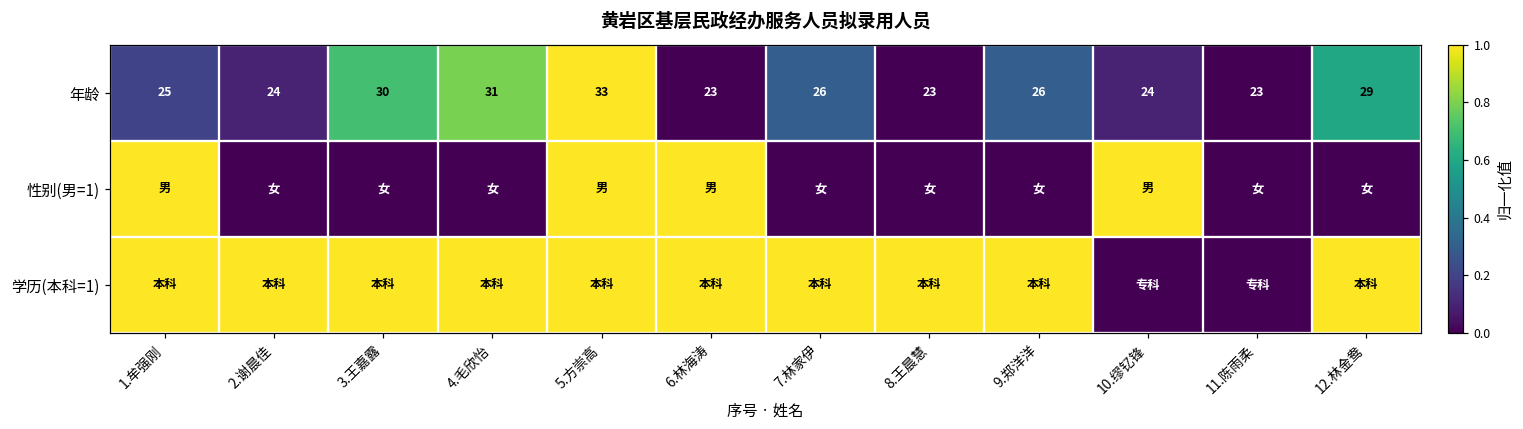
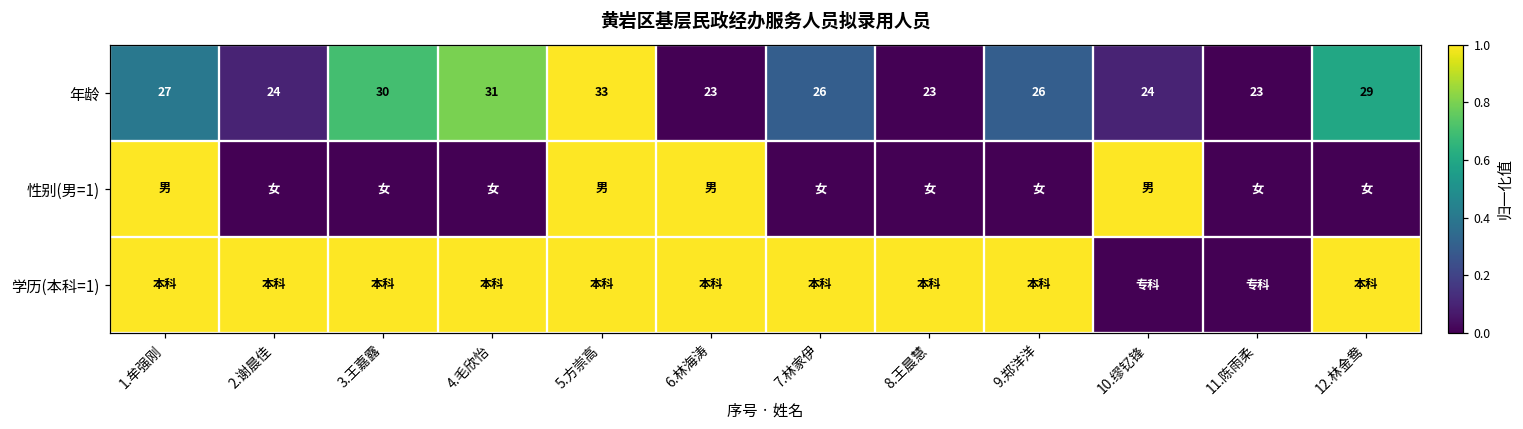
  {
    "年龄": {
-     "1.牟强刚": 25,
+     "1.牟强刚": 27,
      "2.谢晨佳": 24,
      "3.王嘉露": 30,
      "4.毛欣怡": 31,
      "5.方崇高": 33,
      "6.林海涛": 23,
      "7.林家伊": 26,
      "8.王晨慧": 23,
      "9.郑洋洋": 26,
      "10.缪钇锋": 24,
      "11.陈雨柔": 23,
      "12.林金鸯": 29
    }
  }
